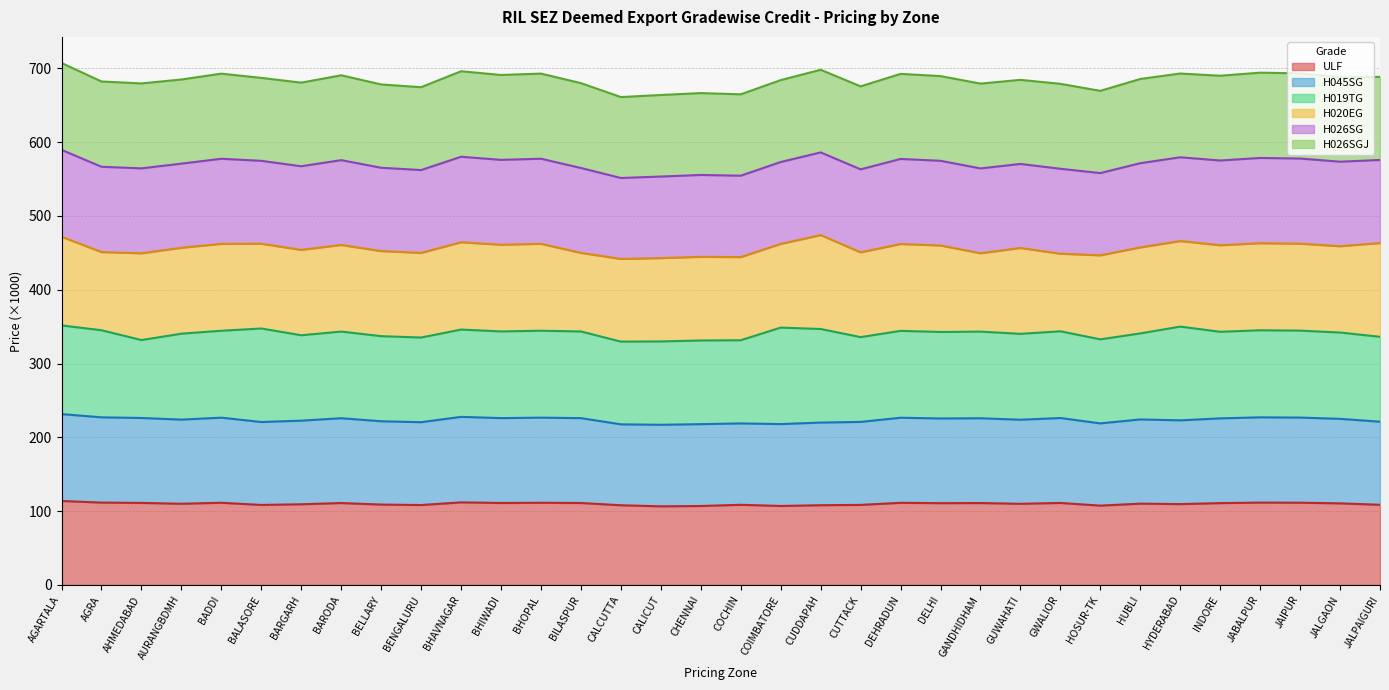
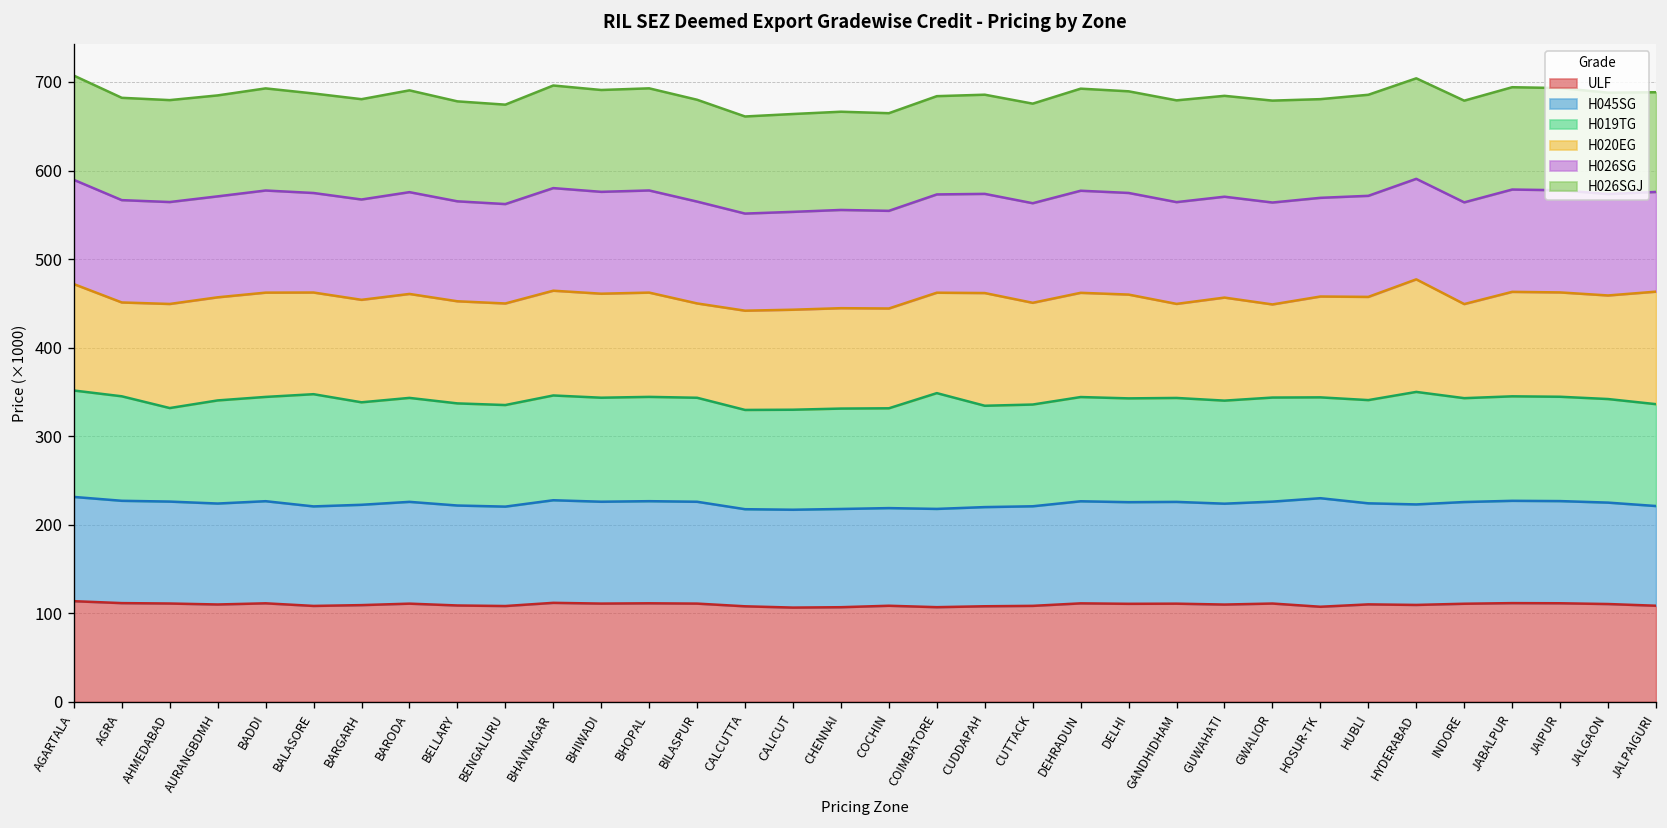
  {
    "H045SG": {
      "AGARTALA": 120,
      "AGRA": 120,
      "AHMEDABAD": 120,
      "AURANGBDMH": 110,
      "BADDI": 120,
      "BALASORE": 110,
      "BARGARH": 110,
      "BARODA": 110,
      "BELLARY": 110,
      "BENGALURU": 110,
      "BHAVNAGAR": 120,
      "BHIWADI": 120,
      "BHOPAL": 120,
      "BILASPUR": 110,
      "CALCUTTA": 110,
      "CALICUT": 110,
      "CHENNAI": 110,
      "COCHIN": 110,
      "COIMBATORE": 110,
      "CUDDAPAH": 110,
      "CUTTACK": 110,
      "DEHRADUN": 120,
      "DELHI": 110,
      "GANDHIDHAM": 110,
      "GUWAHATI": 110,
      "GWALIOR": 120,
-     "HOSUR-TK": 110,
+     "HOSUR-TK": 120,
      "HUBLI": 110,
      "HYDERABAD": 110,
      "INDORE": 110,
      "JABALPUR": 120,
      "JAIPUR": 120,
      "JALGAON": 110,
      "JALPAIGURI": 110
    },
    "H019TG": {
      "AGARTALA": 120,
      "AGRA": 120,
      "AHMEDABAD": 110,
      "AURANGBDMH": 120,
      "BADDI": 120,
      "BALASORE": 130,
      "BARGARH": 120,
      "BARODA": 120,
      "BELLARY": 120,
      "BENGALURU": 110,
      "BHAVNAGAR": 120,
      "BHIWADI": 120,
      "BHOPAL": 120,
      "BILASPUR": 120,
      "CALCUTTA": 110,
      "CALICUT": 110,
      "CHENNAI": 110,
      "COCHIN": 110,
      "COIMBATORE": 130,
-     "CUDDAPAH": 130,
+     "CUDDAPAH": 110,
      "CUTTACK": 110,
      "DEHRADUN": 120,
      "DELHI": 120,
      "GANDHIDHAM": 120,
      "GUWAHATI": 120,
      "GWALIOR": 120,
      "HOSUR-TK": 110,
      "HUBLI": 120,
      "HYDERABAD": 130,
      "INDORE": 120,
      "JABALPUR": 120,
      "JAIPUR": 120,
      "JALGAON": 120,
      "JALPAIGURI": 120
    },
    "H020EG": {
      "AGARTALA": 120,
      "AGRA": 110,
      "AHMEDABAD": 120,
      "AURANGBDMH": 120,
      "BADDI": 120,
      "BALASORE": 110,
      "BARGARH": 120,
      "BARODA": 120,
      "BELLARY": 120,
      "BENGALURU": 110,
      "BHAVNAGAR": 120,
      "BHIWADI": 120,
      "BHOPAL": 120,
      "BILASPUR": 110,
      "CALCUTTA": 110,
      "CALICUT": 110,
      "CHENNAI": 110,
      "COCHIN": 110,
      "COIMBATORE": 110,
      "CUDDAPAH": 130,
      "CUTTACK": 110,
      "DEHRADUN": 120,
      "DELHI": 120,
      "GANDHIDHAM": 110,
      "GUWAHATI": 120,
      "GWALIOR": 110,
      "HOSUR-TK": 110,
      "HUBLI": 120,
-     "HYDERABAD": 120,
-     "INDORE": 120,
+     "HYDERABAD": 130,
+     "INDORE": 110,
      "JABALPUR": 120,
      "JAIPUR": 120,
      "JALGAON": 120,
      "JALPAIGURI": 130
    }
  }
